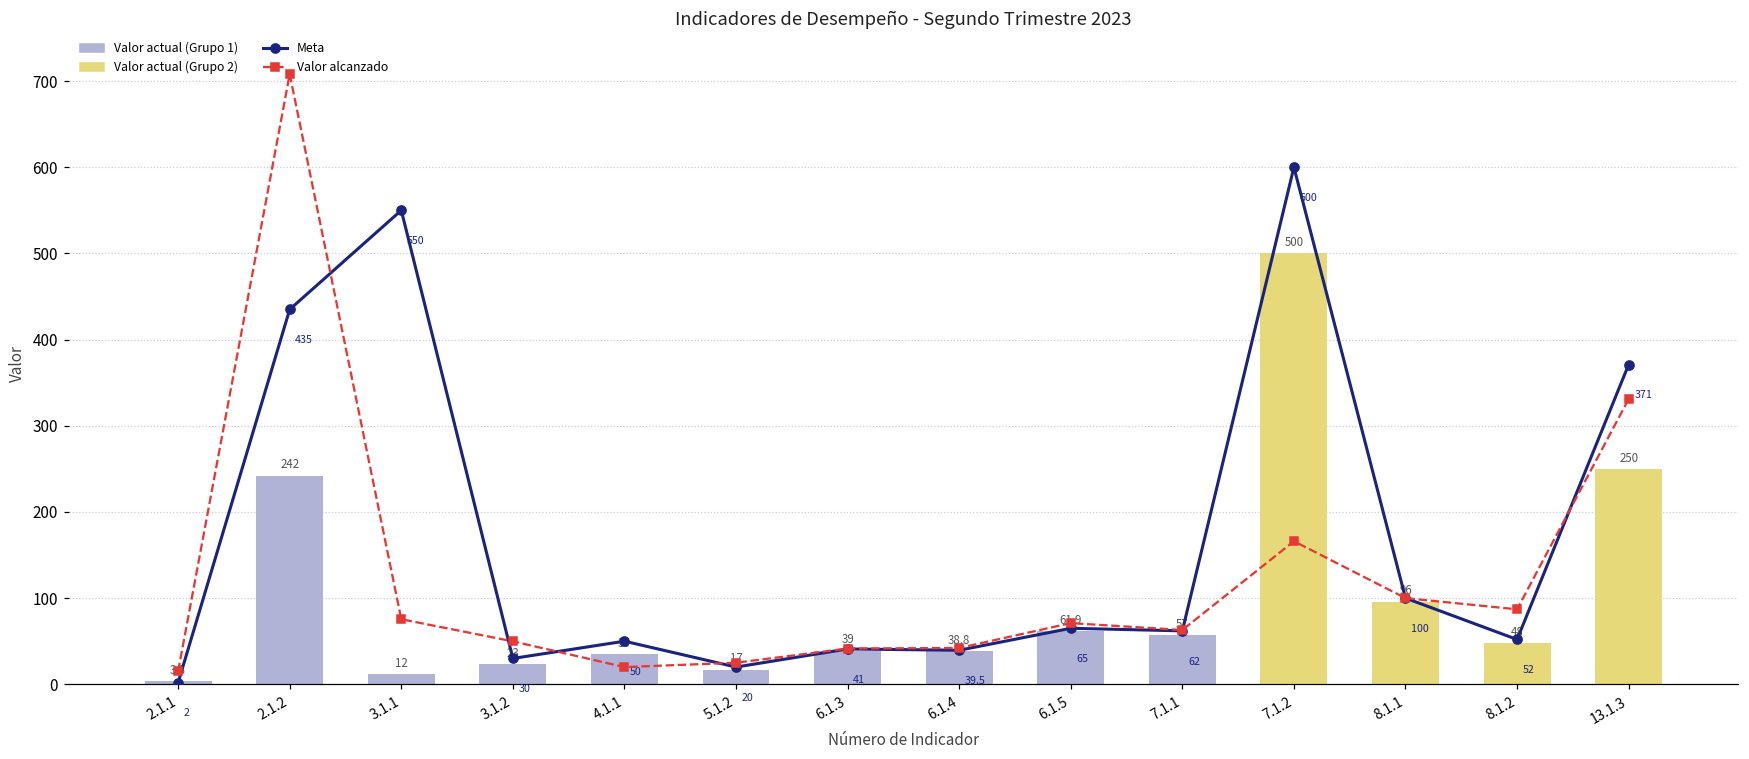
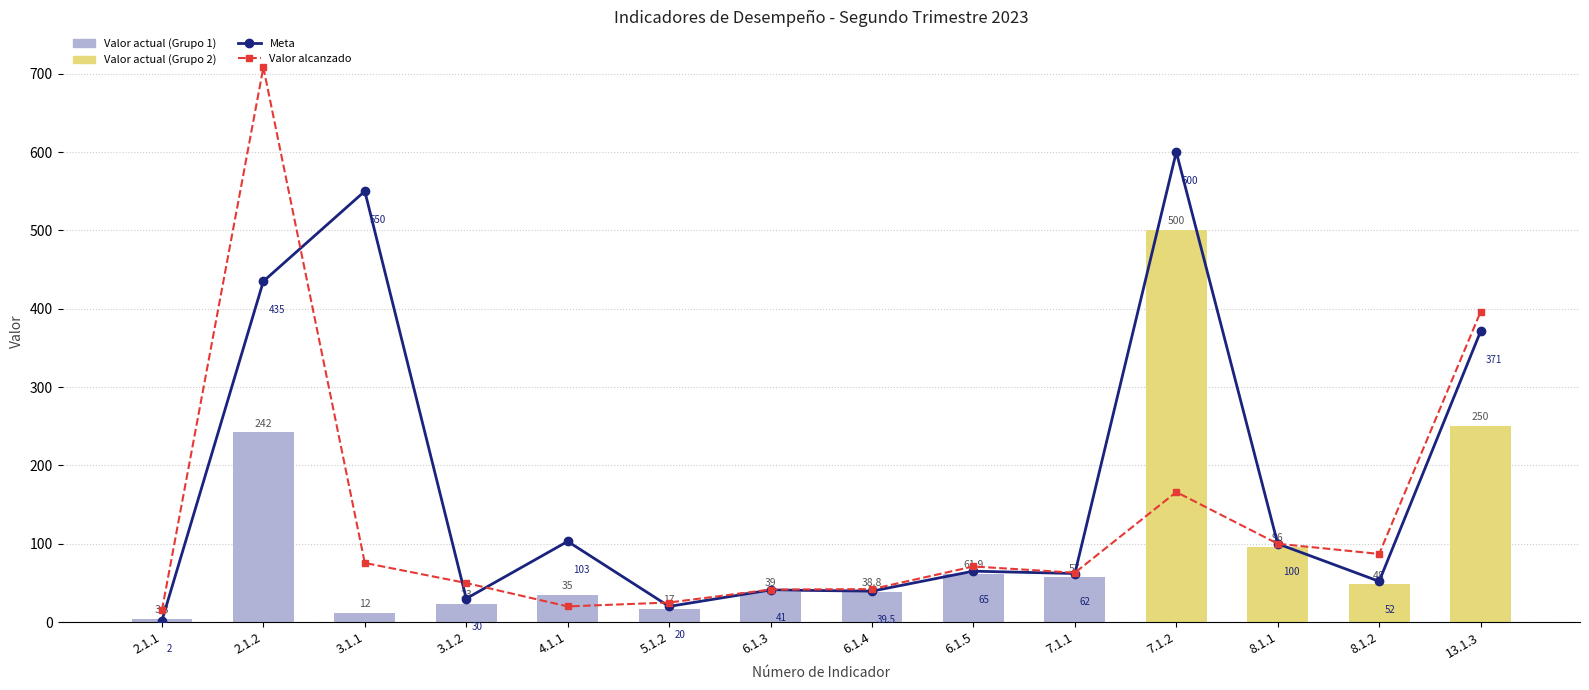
  {
    "Meta": {
      "2.1.1": 2,
      "2.1.2": 435,
      "3.1.1": 550,
      "3.1.2": 30,
-     "4.1.1": 50,
+     "4.1.1": 103,
      "5.1.2": 20,
      "6.1.5": 65,
      "7.1.2": 600,
      "8.1.2": 52,
      "13.1.3": 371
    },
    "Valor alcanzado": {
      "2.1.2": 710,
      "3.1.1": 80,
      "3.1.2": 50,
      "4.1.1": 20,
      "7.1.2": 170,
      "8.1.2": 90,
-     "13.1.3": 330
+     "13.1.3": 400
    }
  }
